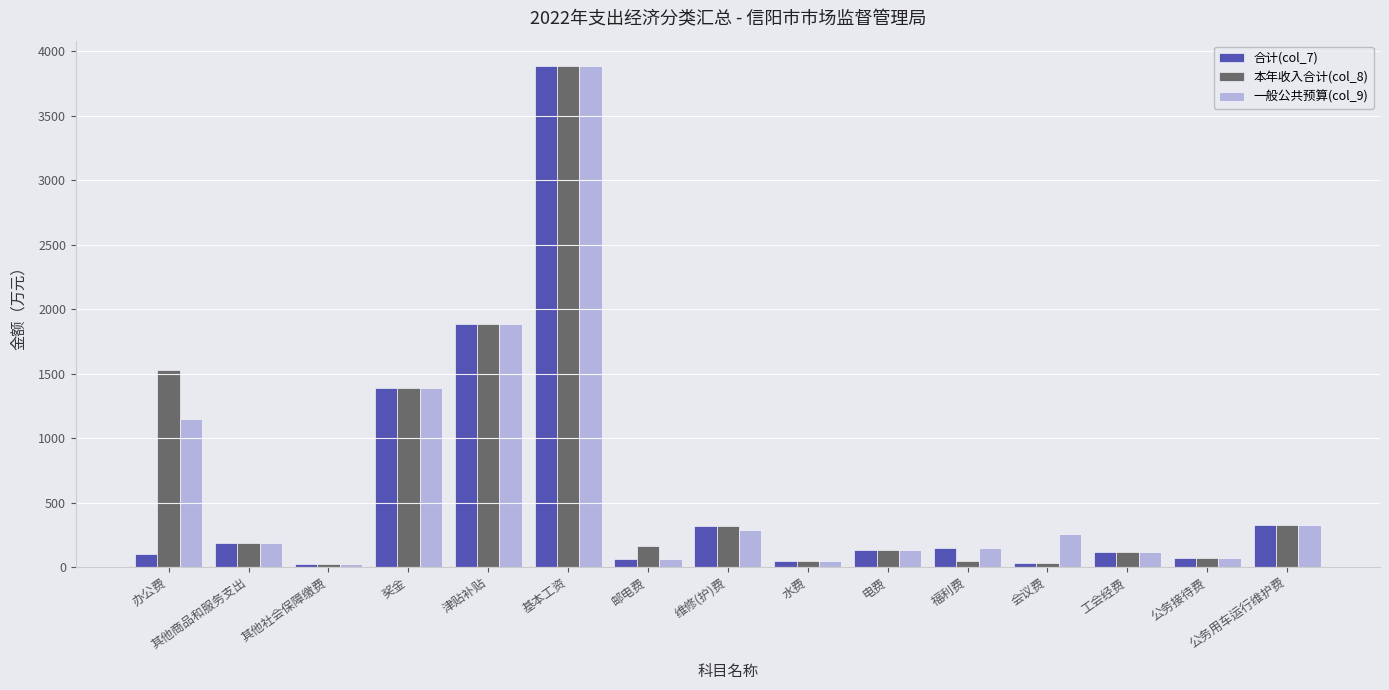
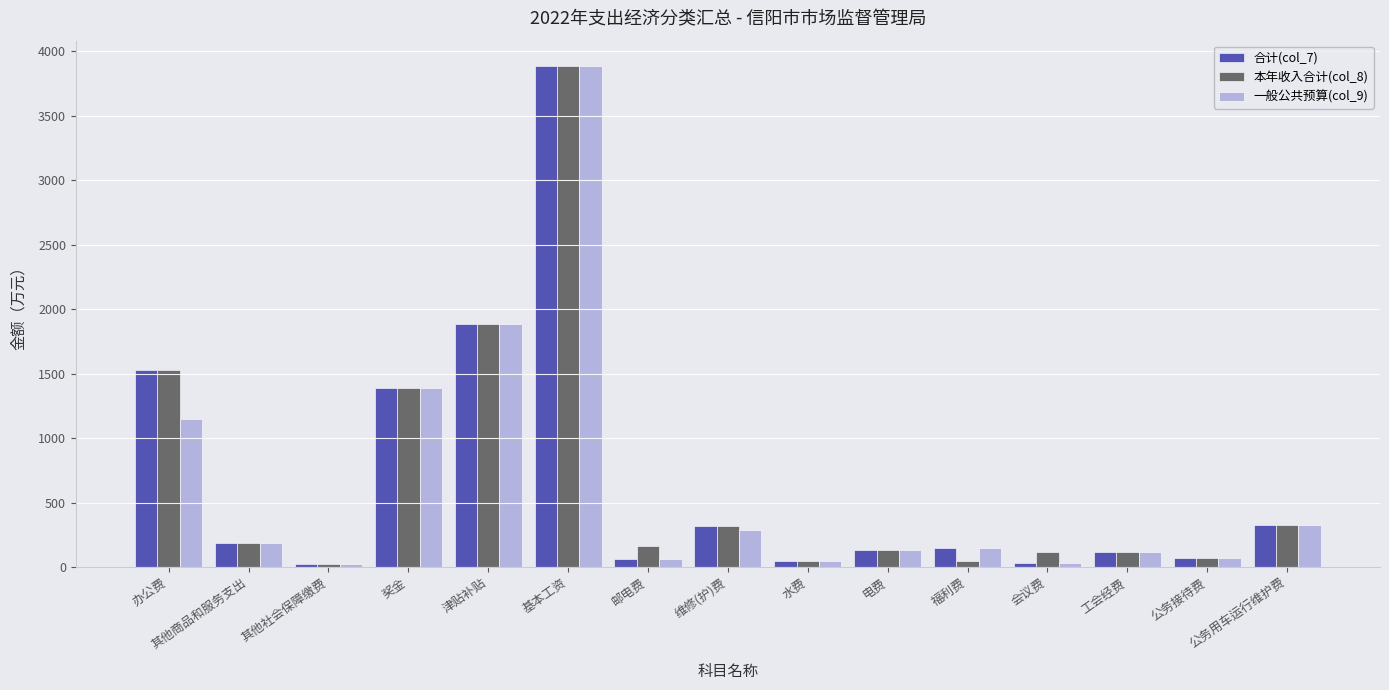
  {
    "合计(col_7)": {
-     "办公费": 100,
+     "办公费": 1530,
      "其他商品和服务支出": 180,
      "其他社会保障缴费": 20,
      "奖金": 1390,
      "津贴补贴": 1880,
      "基本工资": 3890,
      "邮电费": 60,
      "维修(护)费": 320,
      "水费": 40,
      "电费": 130,
      "福利费": 140,
      "会议费": 30,
      "工会经费": 110,
      "公务接待费": 70,
      "公务用车运行维护费": 330
    },
    "本年收入合计(col_8)": {
      "办公费": 1530,
      "其他商品和服务支出": 180,
      "其他社会保障缴费": 20,
      "奖金": 1390,
      "津贴补贴": 1880,
      "基本工资": 3890,
      "邮电费": 160,
      "维修(护)费": 320,
      "水费": 40,
      "电费": 130,
      "福利费": 50,
-     "会议费": 30,
+     "会议费": 120,
      "工会经费": 110,
      "公务接待费": 70,
      "公务用车运行维护费": 330
    },
    "一般公共预算(col_9)": {
      "办公费": 1150,
      "其他商品和服务支出": 180,
      "其他社会保障缴费": 20,
      "奖金": 1390,
      "津贴补贴": 1880,
      "基本工资": 3890,
      "邮电费": 60,
      "维修(护)费": 290,
      "水费": 40,
      "电费": 130,
      "福利费": 140,
-     "会议费": 260,
+     "会议费": 30,
      "工会经费": 110,
      "公务接待费": 70,
      "公务用车运行维护费": 330
    }
  }
